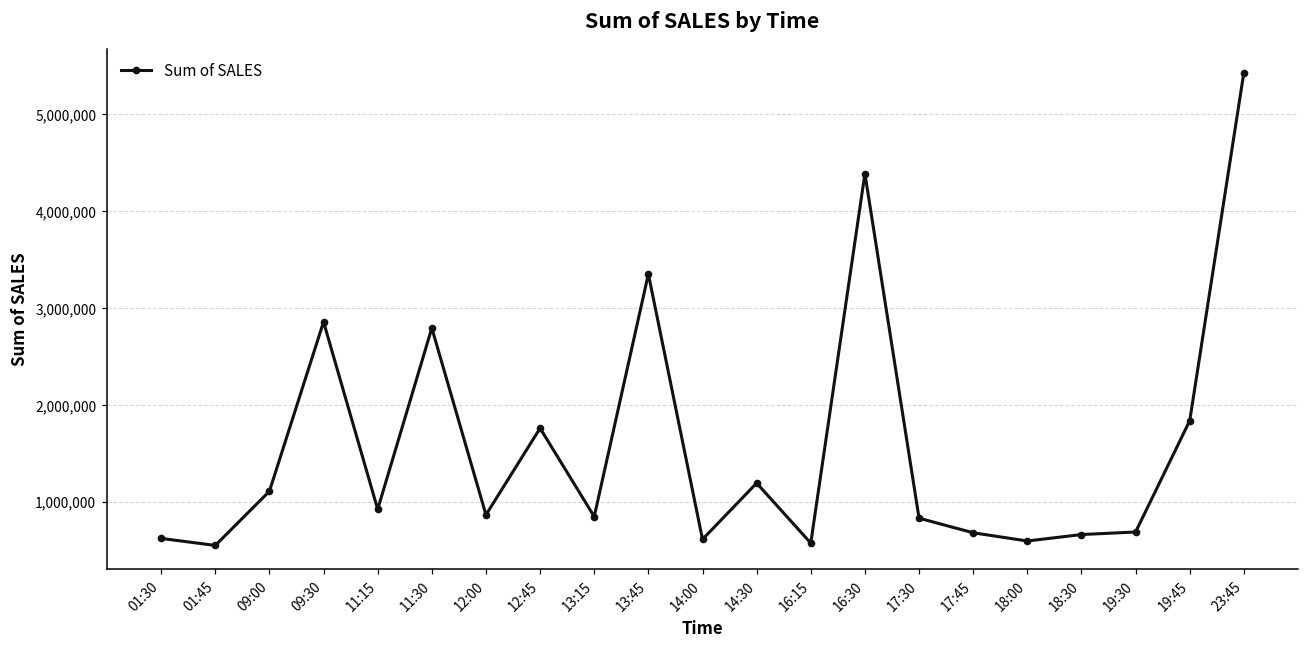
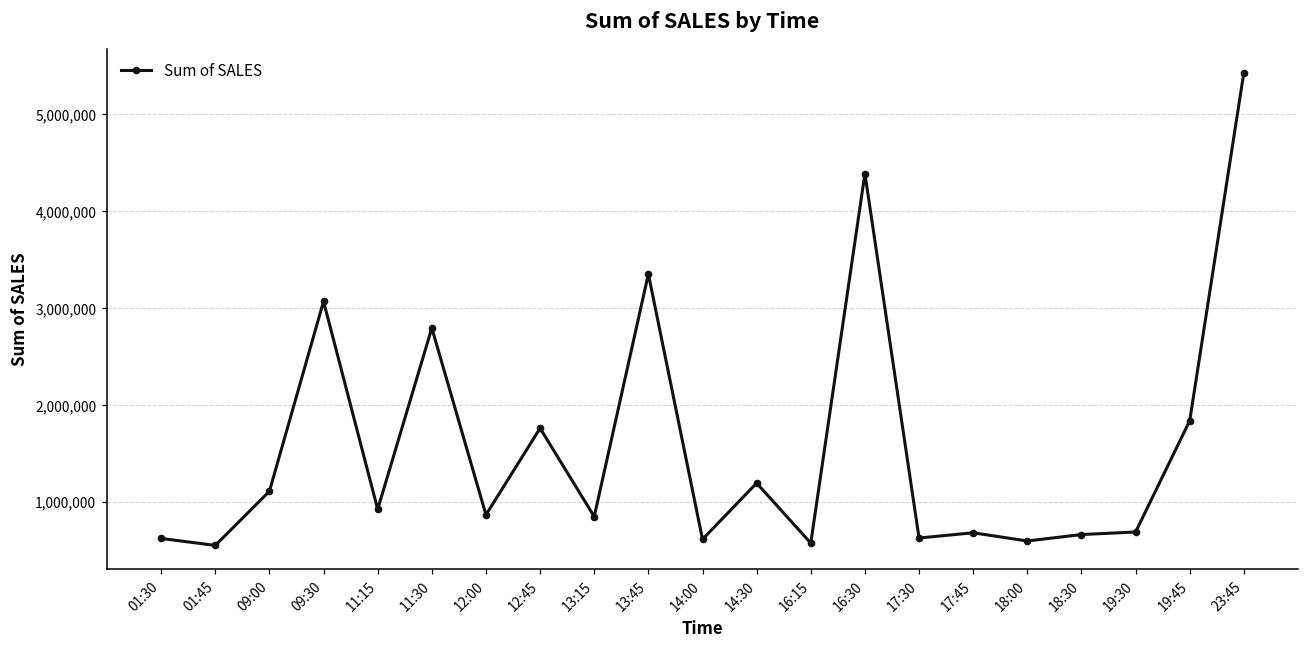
  {
    "01:30": "600,000",
    "01:45": "600,000",
    "09:00": "1,100,000",
-   "09:30": "2,900,000",
+   "09:30": "3,100,000",
    "11:15": "900,000",
    "11:30": "2,800,000",
    "12:00": "900,000",
    "12:45": "1,800,000",
    "13:15": "900,000",
    "13:45": "3,400,000",
    "14:00": "600,000",
    "14:30": "1,200,000",
    "16:15": "600,000",
    "16:30": "4,400,000",
-   "17:30": "800,000",
+   "17:30": "600,000",
    "17:45": "700,000",
    "18:00": "600,000",
    "18:30": "700,000",
    "19:30": "700,000",
    "19:45": "1,800,000",
    "23:45": "5,400,000"
  }
